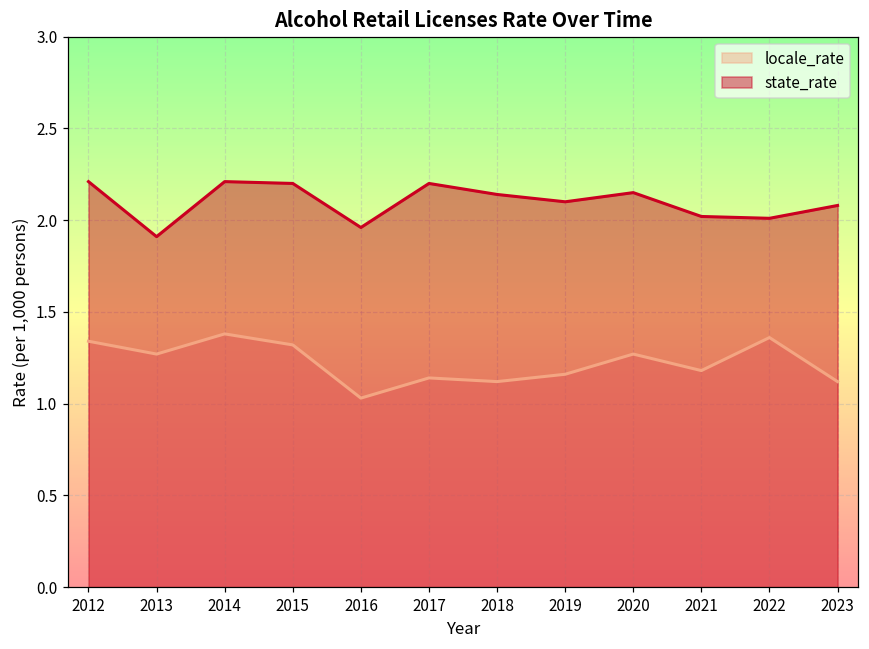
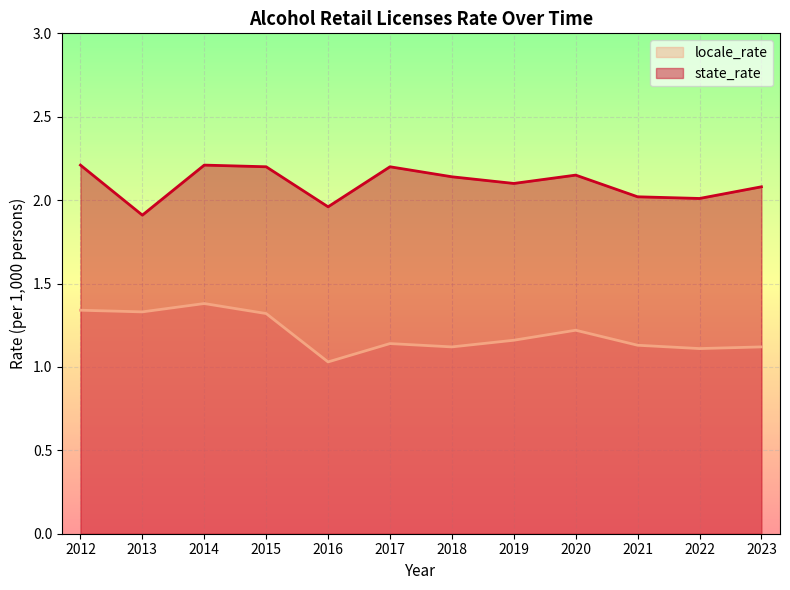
  {
    "locale_rate": {
      "2012": 1.34,
-     "2013": 1.27,
+     "2013": 1.33,
      "2014": 1.38,
      "2015": 1.32,
      "2016": 1.03,
      "2017": 1.14,
      "2018": 1.12,
      "2019": 1.16,
-     "2020": 1.27,
-     "2021": 1.18,
-     "2022": 1.36,
+     "2020": 1.22,
+     "2021": 1.13,
+     "2022": 1.11,
      "2023": 1.12
    },
    "state_rate": {
      "2012": 2.21,
      "2013": 1.91,
      "2014": 2.21,
      "2015": 2.20,
      "2016": 1.96,
      "2017": 2.20,
      "2018": 2.14,
      "2019": 2.10,
      "2020": 2.15,
      "2021": 2.02,
      "2022": 2.01,
      "2023": 2.08
    }
  }
